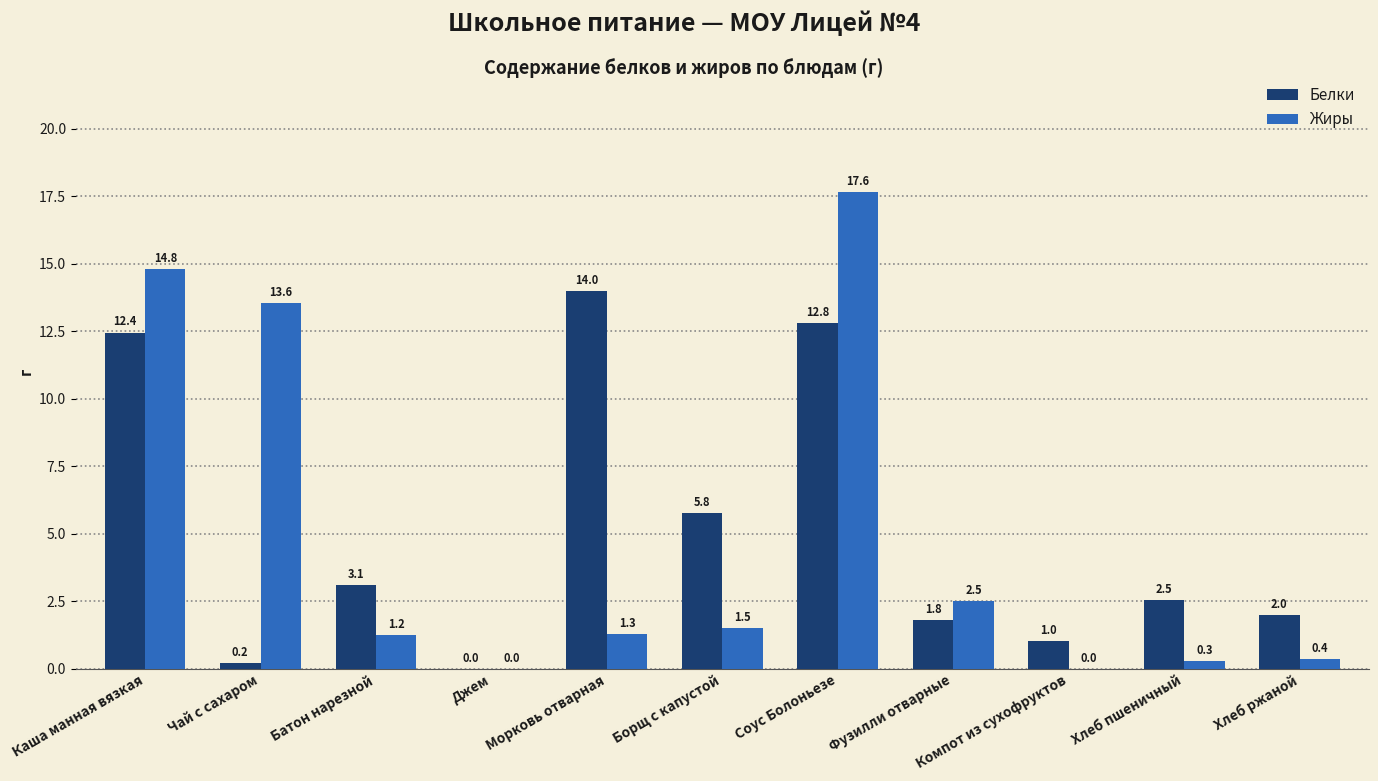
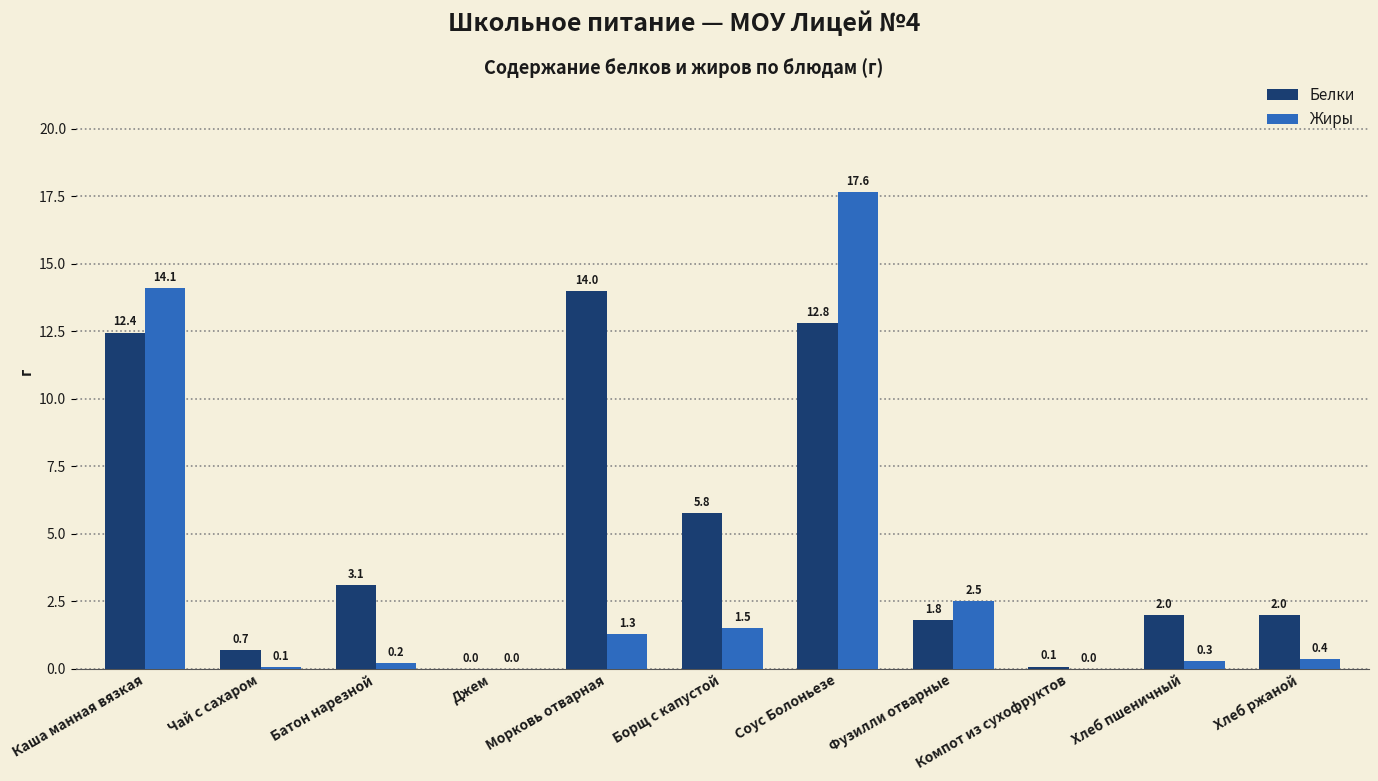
  {
    "Белки": {
      "Каша манная вязкая": 12.4,
-     "Чай с сахаром": 0.2,
+     "Чай с сахаром": 0.7,
      "Батон нарезной": 3.1,
      "Джем": 0.0,
      "Морковь отварная": 14.0,
      "Борщ с капустой": 5.8,
      "Соус Болоньезе": 12.8,
      "Фузилли отварные": 1.8,
-     "Компот из сухофруктов": 1.0,
-     "Хлеб пшеничный": 2.5,
+     "Компот из сухофруктов": 0.1,
+     "Хлеб пшеничный": 2.0,
      "Хлеб ржаной": 2.0
    },
    "Жиры": {
-     "Каша манная вязкая": 14.8,
-     "Чай с сахаром": 13.6,
-     "Батон нарезной": 1.2,
+     "Каша манная вязкая": 14.1,
+     "Чай с сахаром": 0.1,
+     "Батон нарезной": 0.2,
      "Джем": 0.0,
      "Морковь отварная": 1.3,
      "Борщ с капустой": 1.5,
      "Соус Болоньезе": 17.6,
      "Фузилли отварные": 2.5,
      "Компот из сухофруктов": 0.0,
      "Хлеб пшеничный": 0.3,
      "Хлеб ржаной": 0.4
    }
  }
